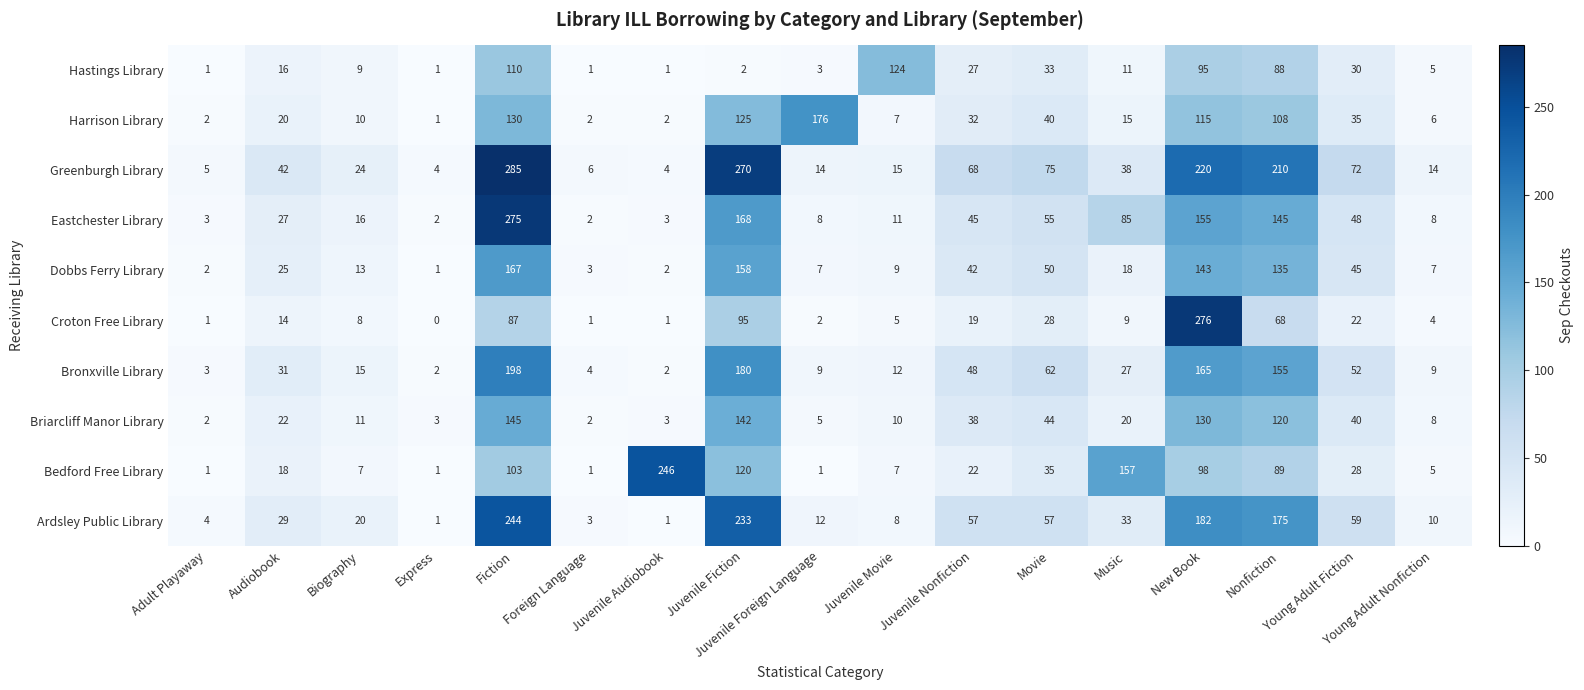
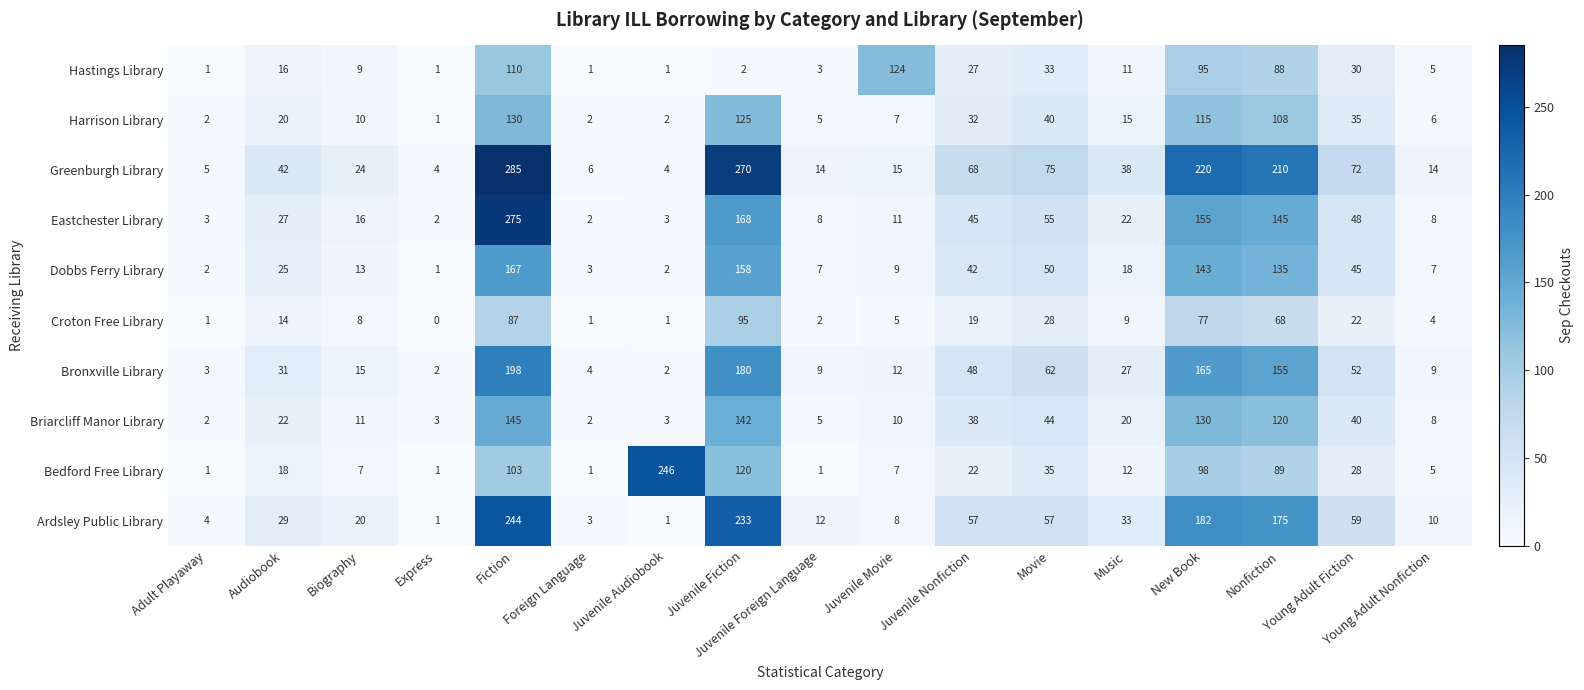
  {
    "Hastings Library": {
      "Adult Playaway": 1,
      "Audiobook": 16,
      "Biography": 9,
      "Express": 1,
      "Fiction": 110,
      "Foreign Language": 1,
      "Juvenile Audiobook": 1,
      "Juvenile Fiction": 2,
      "Juvenile Foreign Language": 3,
      "Juvenile Movie": 124,
      "Juvenile Nonfiction": 27,
      "Movie": 33,
      "Music": 11,
      "New Book": 95,
      "Nonfiction": 88,
      "Young Adult Fiction": 30,
      "Young Adult Nonfiction": 5
    },
    "Harrison Library": {
      "Adult Playaway": 2,
      "Audiobook": 20,
      "Biography": 10,
      "Express": 1,
      "Fiction": 130,
      "Foreign Language": 2,
      "Juvenile Audiobook": 2,
      "Juvenile Fiction": 125,
-     "Juvenile Foreign Language": 176,
+     "Juvenile Foreign Language": 5,
      "Juvenile Movie": 7,
      "Juvenile Nonfiction": 32,
      "Movie": 40,
      "Music": 15,
      "New Book": 115,
      "Nonfiction": 108,
      "Young Adult Fiction": 35,
      "Young Adult Nonfiction": 6
    },
    "Greenburgh Library": {
      "Adult Playaway": 5,
      "Audiobook": 42,
      "Biography": 24,
      "Express": 4,
      "Fiction": 285,
      "Foreign Language": 6,
      "Juvenile Audiobook": 4,
      "Juvenile Fiction": 270,
      "Juvenile Foreign Language": 14,
      "Juvenile Movie": 15,
      "Juvenile Nonfiction": 68,
      "Movie": 75,
      "Music": 38,
      "New Book": 220,
      "Nonfiction": 210,
      "Young Adult Fiction": 72,
      "Young Adult Nonfiction": 14
    },
    "Eastchester Library": {
      "Adult Playaway": 3,
      "Audiobook": 27,
      "Biography": 16,
      "Express": 2,
      "Fiction": 275,
      "Foreign Language": 2,
      "Juvenile Audiobook": 3,
      "Juvenile Fiction": 168,
      "Juvenile Foreign Language": 8,
      "Juvenile Movie": 11,
      "Juvenile Nonfiction": 45,
      "Movie": 55,
-     "Music": 85,
+     "Music": 22,
      "New Book": 155,
      "Nonfiction": 145,
      "Young Adult Fiction": 48,
      "Young Adult Nonfiction": 8
    },
    "Dobbs Ferry Library": {
      "Adult Playaway": 2,
      "Audiobook": 25,
      "Biography": 13,
      "Express": 1,
      "Fiction": 167,
      "Foreign Language": 3,
      "Juvenile Audiobook": 2,
      "Juvenile Fiction": 158,
      "Juvenile Foreign Language": 7,
      "Juvenile Movie": 9,
      "Juvenile Nonfiction": 42,
      "Movie": 50,
      "Music": 18,
      "New Book": 143,
      "Nonfiction": 135,
      "Young Adult Fiction": 45,
      "Young Adult Nonfiction": 7
    },
    "Croton Free Library": {
      "Adult Playaway": 1,
      "Audiobook": 14,
      "Biography": 8,
      "Express": 0,
      "Fiction": 87,
      "Foreign Language": 1,
      "Juvenile Audiobook": 1,
      "Juvenile Fiction": 95,
      "Juvenile Foreign Language": 2,
      "Juvenile Movie": 5,
      "Juvenile Nonfiction": 19,
      "Movie": 28,
      "Music": 9,
-     "New Book": 276,
+     "New Book": 77,
      "Nonfiction": 68,
      "Young Adult Fiction": 22,
      "Young Adult Nonfiction": 4
    },
    "Bronxville Library": {
      "Adult Playaway": 3,
      "Audiobook": 31,
      "Biography": 15,
      "Express": 2,
      "Fiction": 198,
      "Foreign Language": 4,
      "Juvenile Audiobook": 2,
      "Juvenile Fiction": 180,
      "Juvenile Foreign Language": 9,
      "Juvenile Movie": 12,
      "Juvenile Nonfiction": 48,
      "Movie": 62,
      "Music": 27,
      "New Book": 165,
      "Nonfiction": 155,
      "Young Adult Fiction": 52,
      "Young Adult Nonfiction": 9
    },
    "Briarcliff Manor Library": {
      "Adult Playaway": 2,
      "Audiobook": 22,
      "Biography": 11,
      "Express": 3,
      "Fiction": 145,
      "Foreign Language": 2,
      "Juvenile Audiobook": 3,
      "Juvenile Fiction": 142,
      "Juvenile Foreign Language": 5,
      "Juvenile Movie": 10,
      "Juvenile Nonfiction": 38,
      "Movie": 44,
      "Music": 20,
      "New Book": 130,
      "Nonfiction": 120,
      "Young Adult Fiction": 40,
      "Young Adult Nonfiction": 8
    },
    "Bedford Free Library": {
      "Adult Playaway": 1,
      "Audiobook": 18,
      "Biography": 7,
      "Express": 1,
      "Fiction": 103,
      "Foreign Language": 1,
      "Juvenile Audiobook": 246,
      "Juvenile Fiction": 120,
      "Juvenile Foreign Language": 1,
      "Juvenile Movie": 7,
      "Juvenile Nonfiction": 22,
      "Movie": 35,
-     "Music": 157,
+     "Music": 12,
      "New Book": 98,
      "Nonfiction": 89,
      "Young Adult Fiction": 28,
      "Young Adult Nonfiction": 5
    },
    "Ardsley Public Library": {
      "Adult Playaway": 4,
      "Audiobook": 29,
      "Biography": 20,
      "Express": 1,
      "Fiction": 244,
      "Foreign Language": 3,
      "Juvenile Audiobook": 1,
      "Juvenile Fiction": 233,
      "Juvenile Foreign Language": 12,
      "Juvenile Movie": 8,
      "Juvenile Nonfiction": 57,
      "Movie": 57,
      "Music": 33,
      "New Book": 182,
      "Nonfiction": 175,
      "Young Adult Fiction": 59,
      "Young Adult Nonfiction": 10
    }
  }
